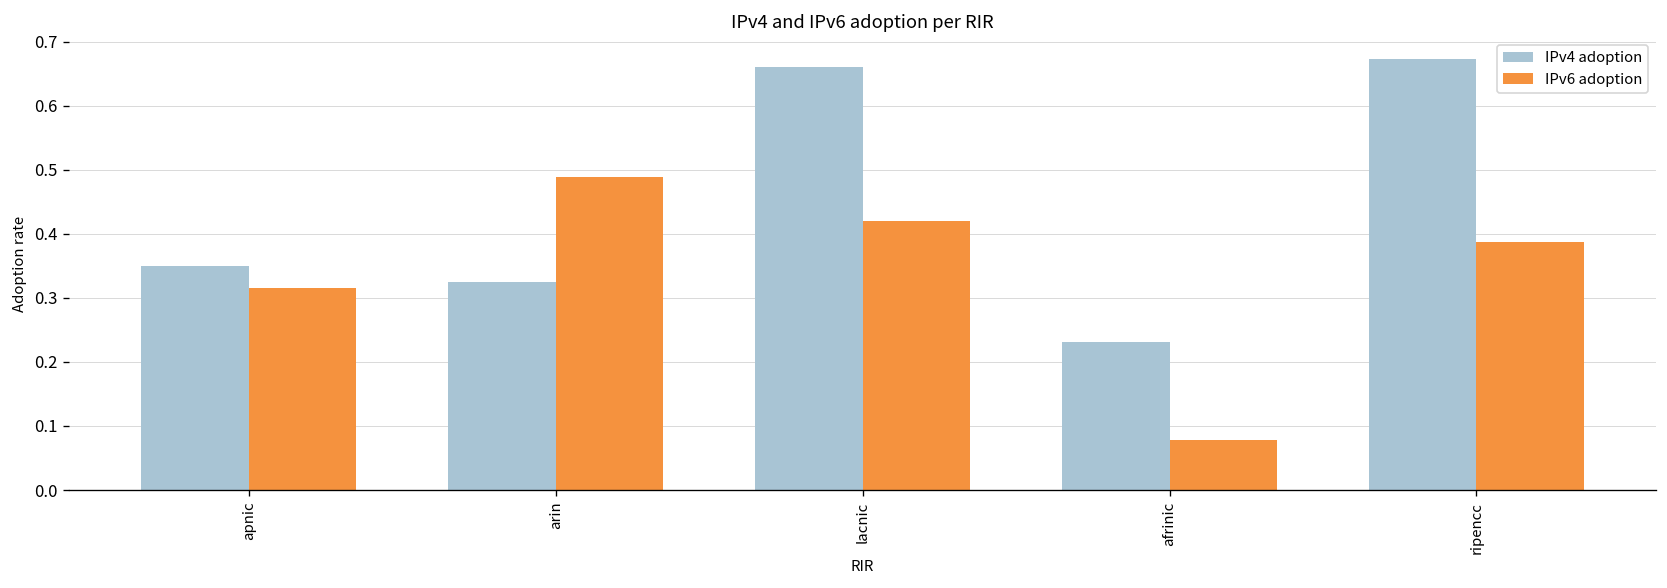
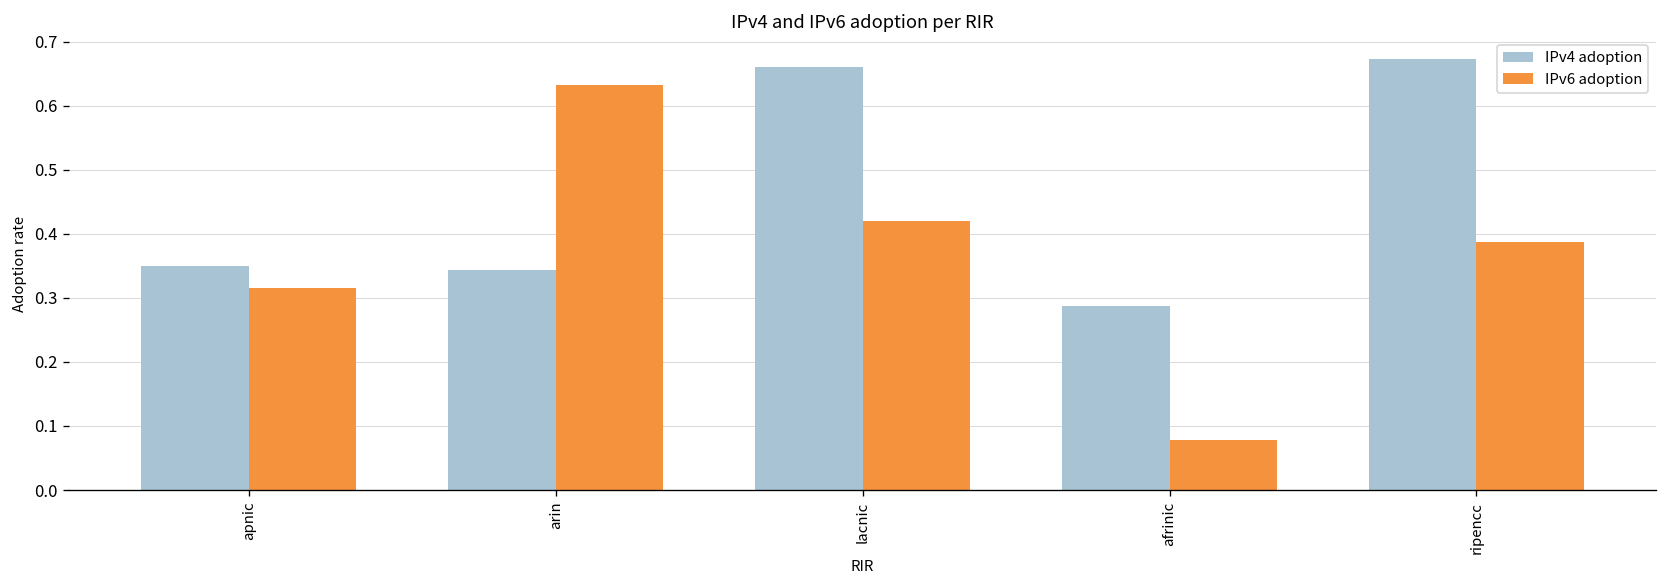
  {
    "IPv4 adoption": {
      "apnic": 0.35,
-     "arin": 0.32,
+     "arin": 0.34,
      "lacnic": 0.66,
-     "afrinic": 0.23,
+     "afrinic": 0.29,
      "ripencc": 0.67
    },
    "IPv6 adoption": {
      "apnic": 0.31,
-     "arin": 0.49,
+     "arin": 0.63,
      "lacnic": 0.42,
      "afrinic": 0.08,
      "ripencc": 0.39
    }
  }
